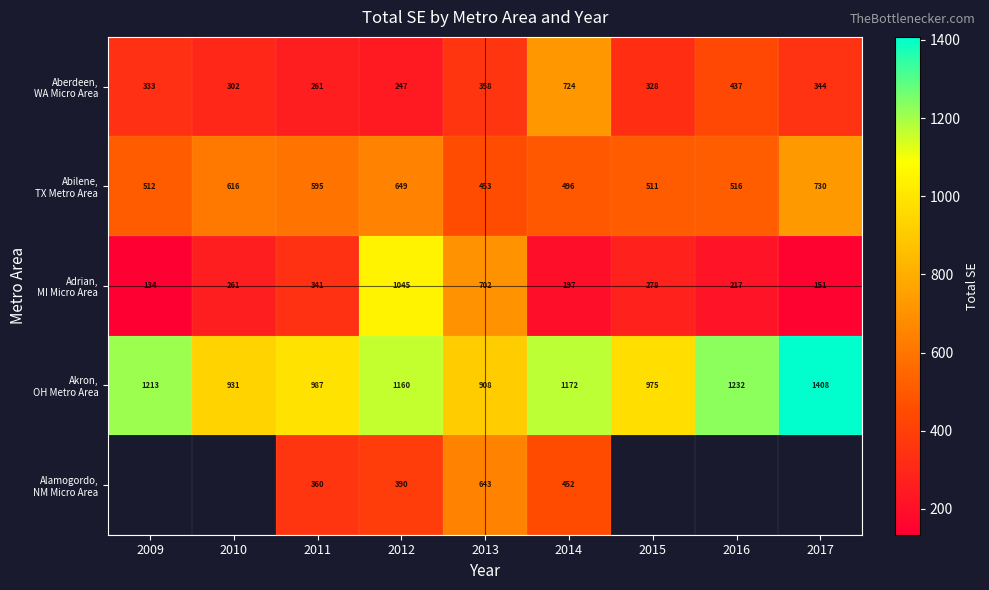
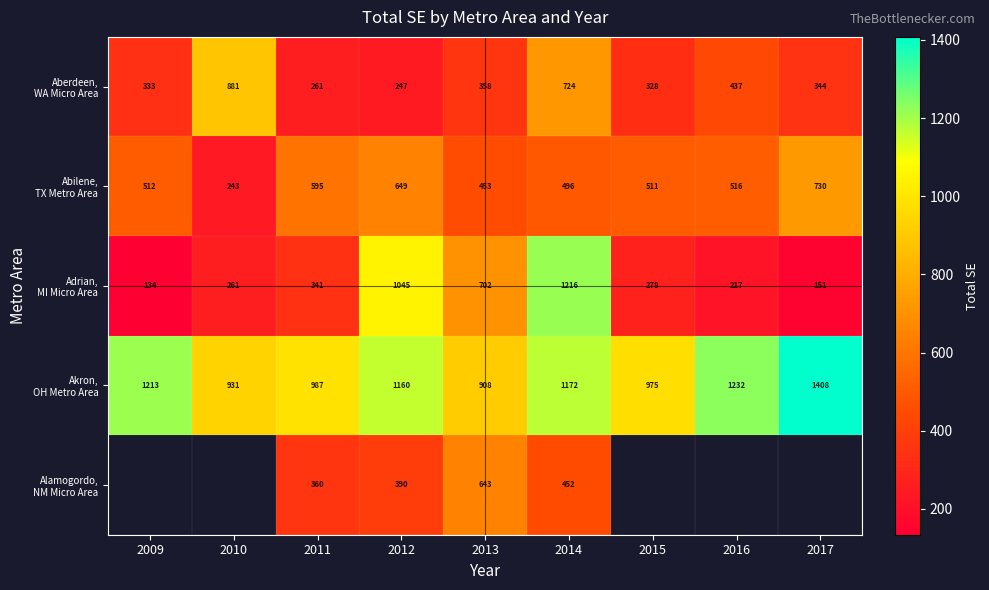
  {
    "Aberdeen, WA Micro Area": {
      "2009": 333,
-     "2010": 302,
+     "2010": 881,
      "2011": 261,
      "2012": 247,
      "2013": 358,
      "2014": 724,
      "2015": 328,
      "2016": 437,
      "2017": 344
    },
    "Abilene, TX Metro Area": {
      "2009": 512,
-     "2010": 616,
+     "2010": 243,
      "2011": 595,
      "2012": 649,
      "2013": 453,
      "2014": 496,
      "2015": 511,
      "2016": 516,
      "2017": 730
    },
    "Adrian, MI Micro Area": {
      "2009": 134,
      "2010": 261,
      "2011": 341,
      "2012": 1045,
      "2013": 702,
-     "2014": 197,
+     "2014": 1216,
      "2015": 278,
      "2016": 217,
      "2017": 151
    },
    "Akron, OH Metro Area": {
      "2009": 1213,
      "2010": 931,
      "2011": 987,
      "2012": 1160,
      "2013": 908,
      "2014": 1172,
      "2015": 975,
      "2016": 1232,
      "2017": 1408
    },
    "Alamogordo, NM Micro Area": {
      "2011": 360,
      "2012": 390,
      "2013": 643,
      "2014": 452
    }
  }
